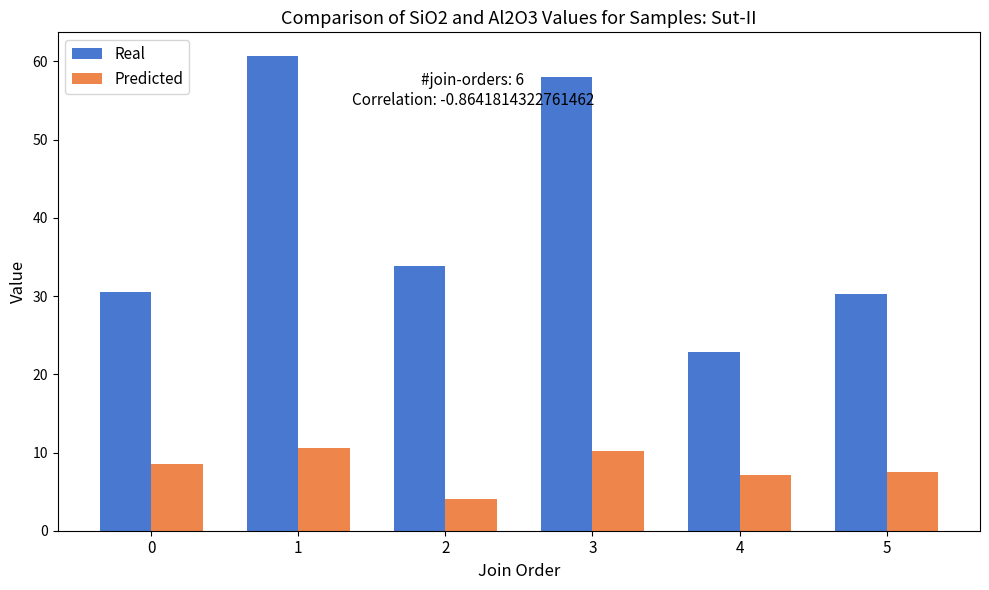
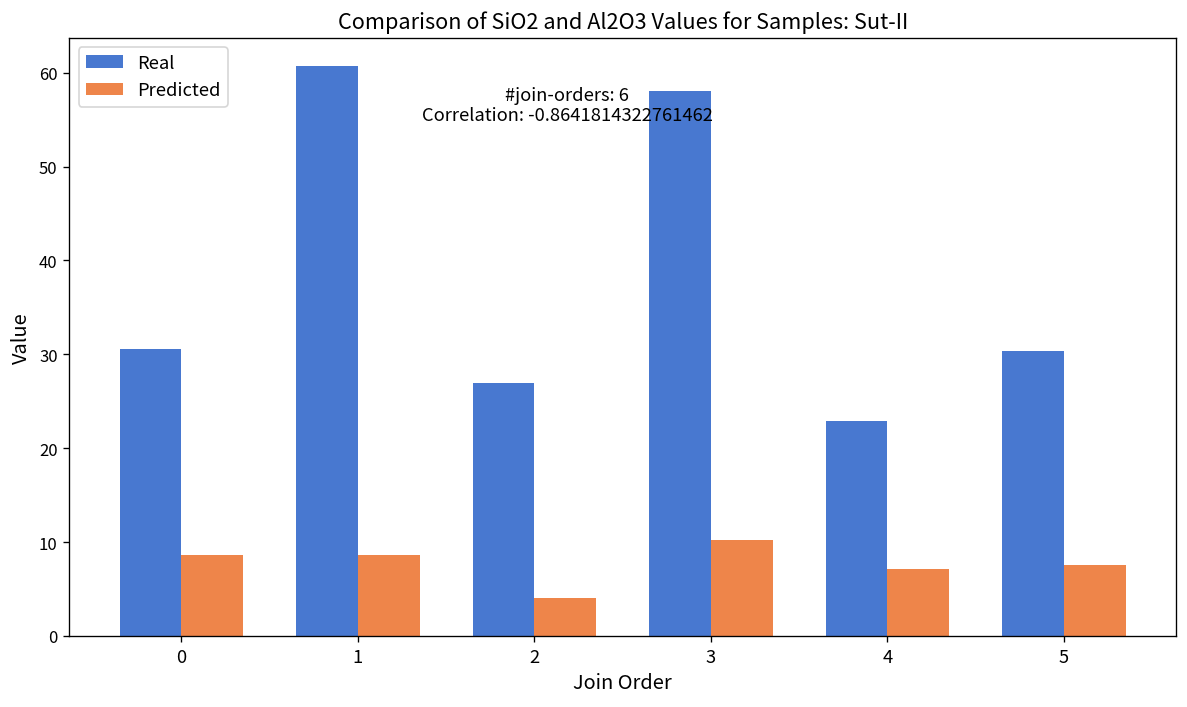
  {
    "Real": {
      "0": 31,
      "1": 61,
-     "2": 34,
+     "2": 27,
      "4": 23,
      "5": 30
    },
    "Predicted": {
      "0": 9,
-     "1": 11,
+     "1": 9,
      "2": 4,
      "3": 10,
      "4": 7,
      "5": 8
    }
  }
